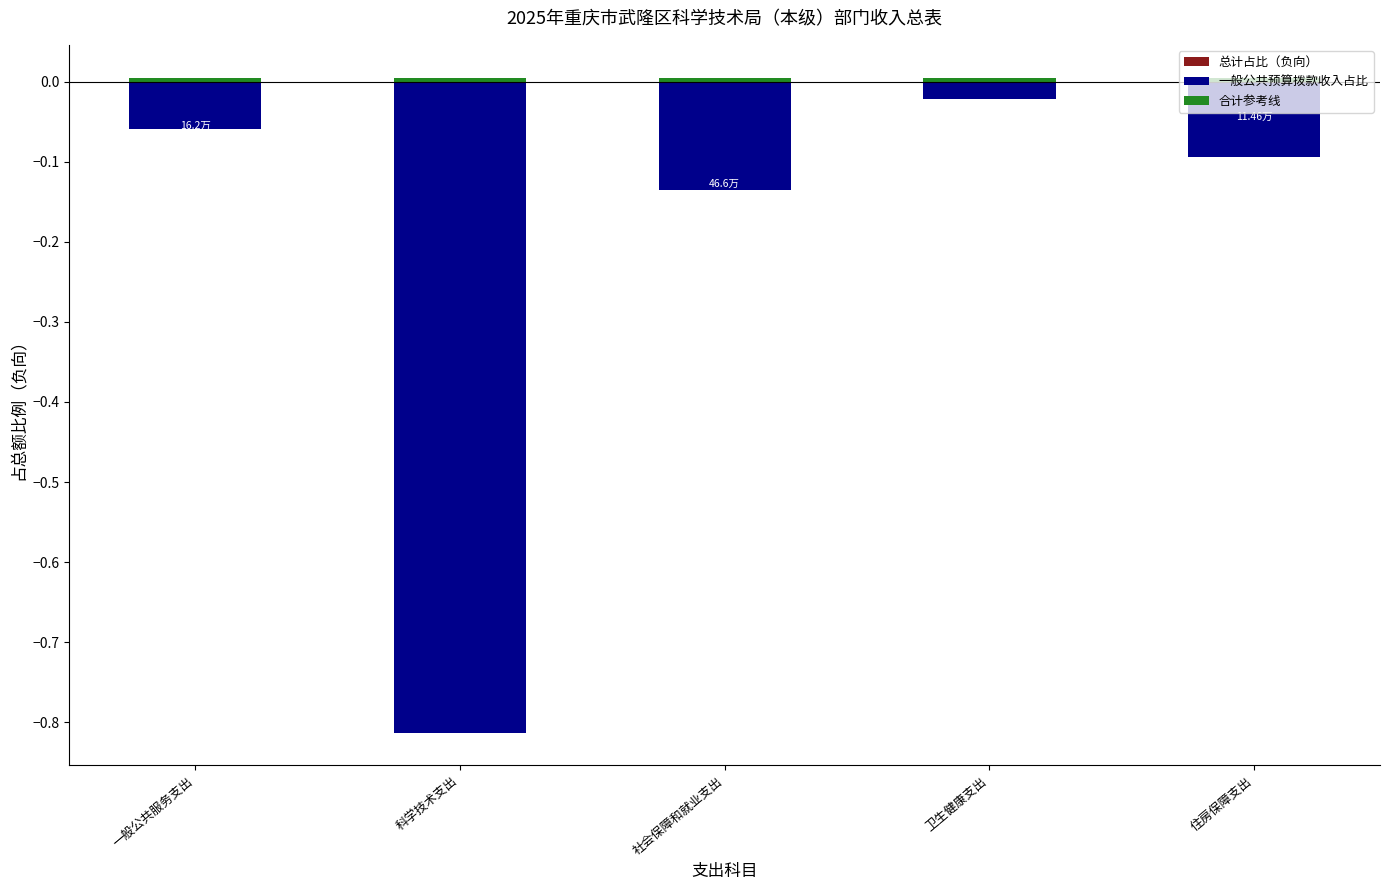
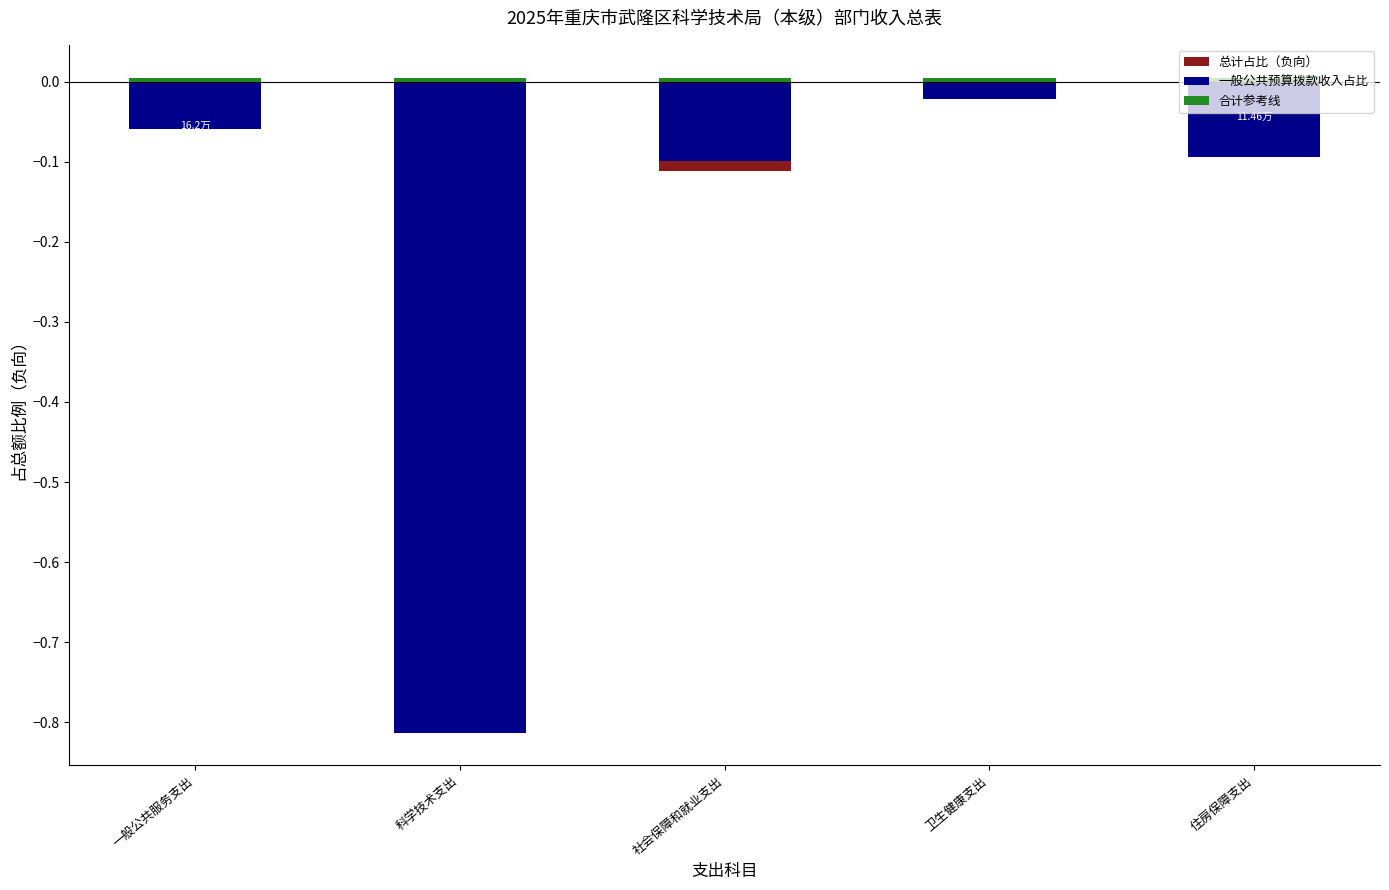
  {
    "总计占比（负向）": {
      "科学技术支出": -0.81,
      "卫生健康支出": -0.02
    },
    "一般公共预算拨款收入占比": {
      "科学技术支出": -0.81,
-     "社会保障和就业支出": -0.14,
+     "社会保障和就业支出": -0.10,
      "卫生健康支出": -0.02
    },
    "合计参考线": {
      "一般公共服务支出": 0.01,
      "科学技术支出": 0.01,
      "社会保障和就业支出": 0.01,
      "卫生健康支出": 0.01
    }
  }
